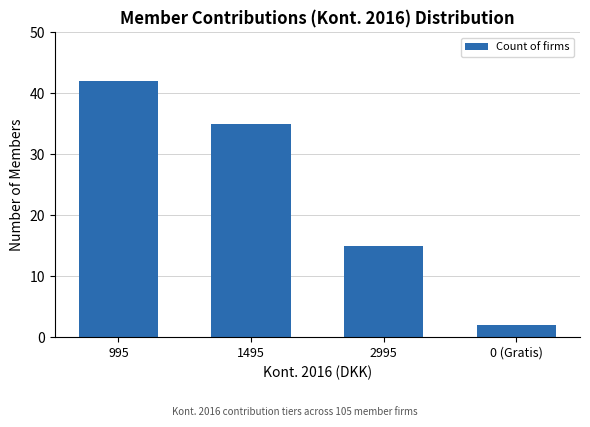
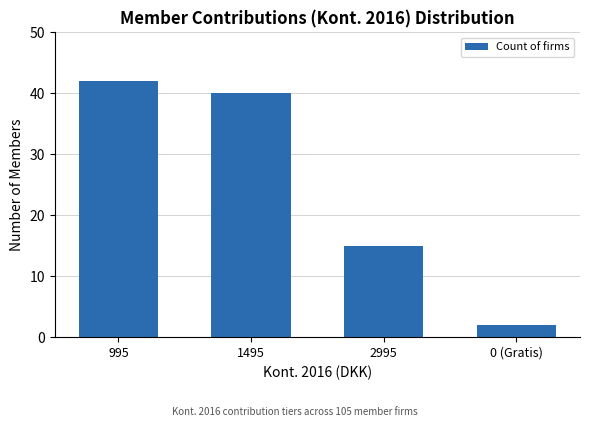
  {
    "995": 42,
-   "1495": 35,
+   "1495": 40,
    "2995": 15,
    "0 (Gratis)": 2
  }
